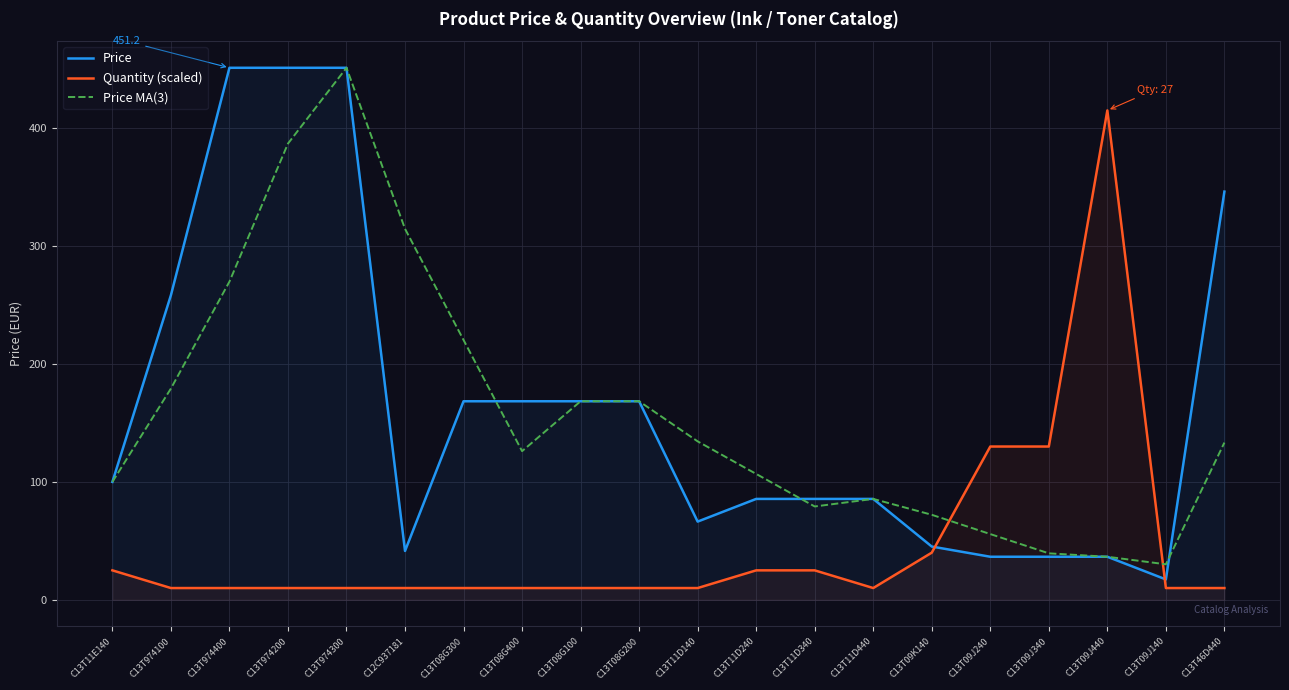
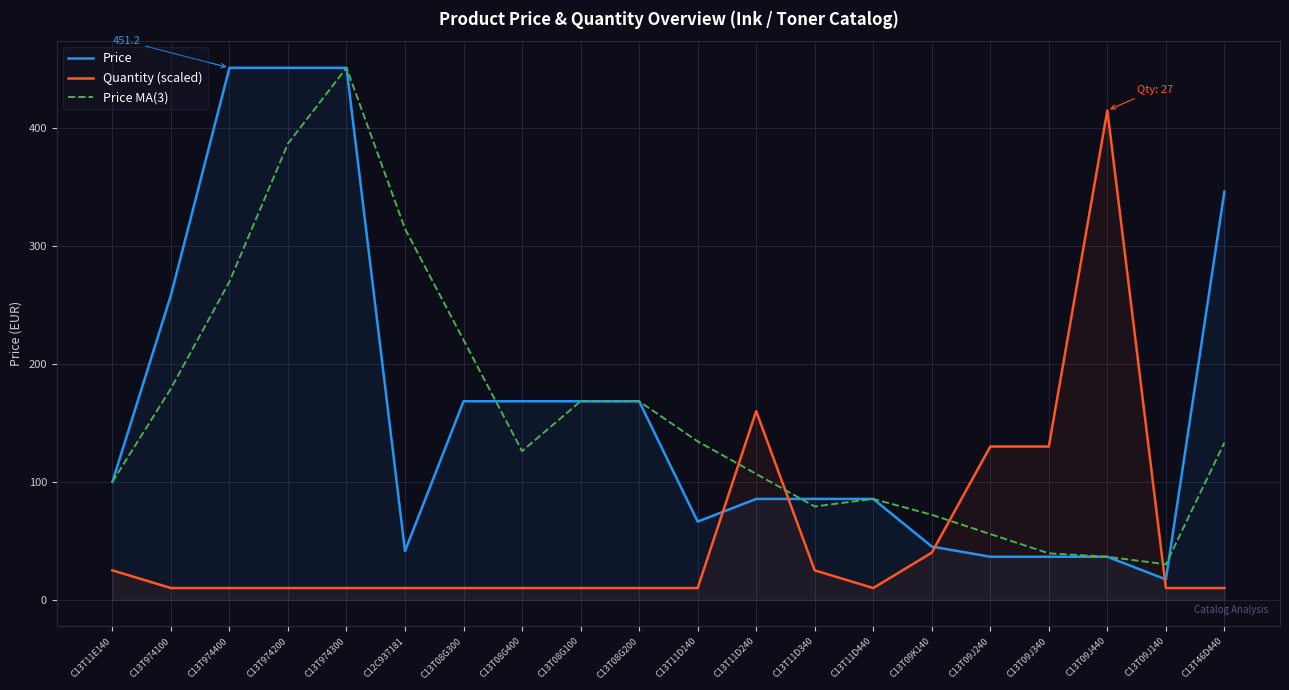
  {
    "Price": {
      "C13T974100": 258,
      "C13T974200": 451,
      "C12C937181": 41,
      "C13T08G300": 168,
      "C13T08G400": 168,
      "C13T11D140": 66,
      "C13T11D240": 86,
      "C13T11D340": 86,
      "C13T09K140": 45,
      "C13T09J240": 37,
      "C13T09J340": 37,
      "C13T09J140": 17,
      "C13T46D440": 346
    },
    "Quantity (scaled)": {
      "C13T11E140": 25,
      "C13T974100": 10,
      "C13T974400": 10,
      "C13T974200": 10,
      "C13T974300": 10,
      "C12C937181": 10,
      "C13T08G300": 10,
      "C13T08G400": 10,
      "C13T08G100": 10,
      "C13T08G200": 10,
      "C13T11D140": 10,
-     "C13T11D240": 25,
+     "C13T11D240": 160,
      "C13T11D340": 25,
      "C13T11D440": 10,
      "C13T09K140": 40,
      "C13T09J240": 130,
      "C13T09J340": 130,
      "C13T09J140": 10,
      "C13T46D440": 10
    },
    "Price MA(3)": {
      "C13T974100": 179,
      "C13T974400": 270,
      "C13T974200": 387,
      "C12C937181": 315,
      "C13T08G300": 220,
      "C13T08G400": 126,
      "C13T11D140": 134,
      "C13T11D240": 107,
      "C13T11D340": 79,
      "C13T09K140": 72,
      "C13T09J240": 56,
      "C13T09J340": 39,
      "C13T09J140": 30,
      "C13T46D440": 133
    }
  }
